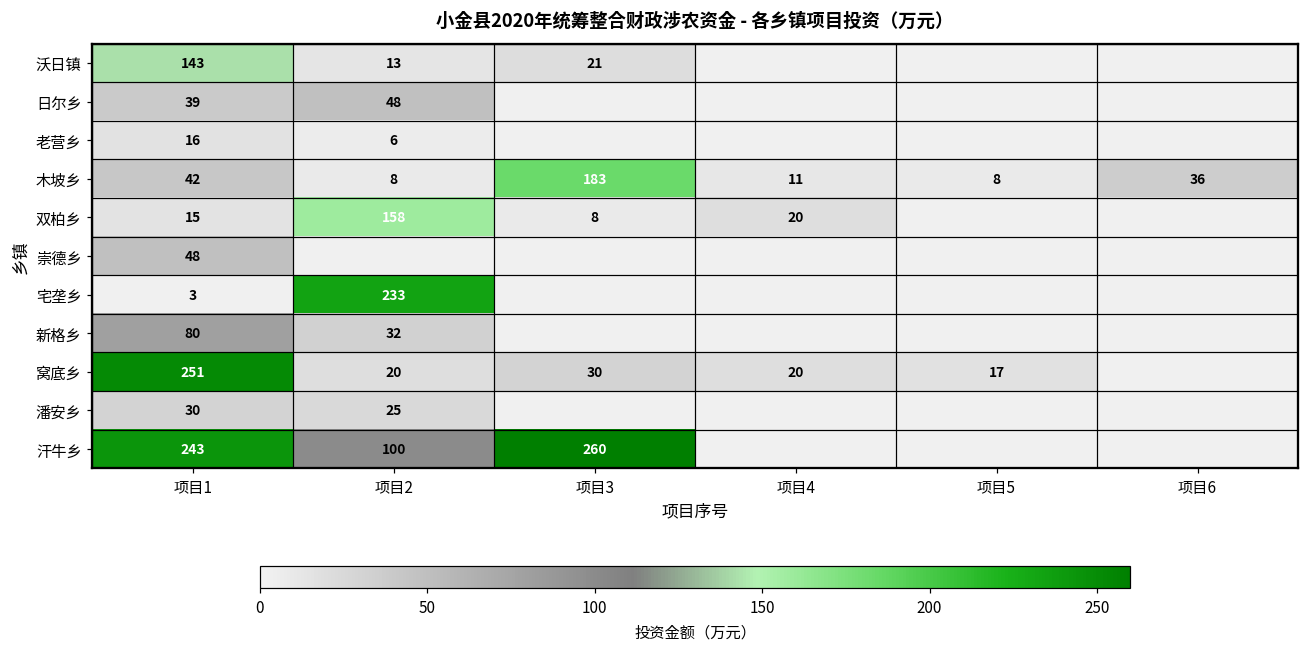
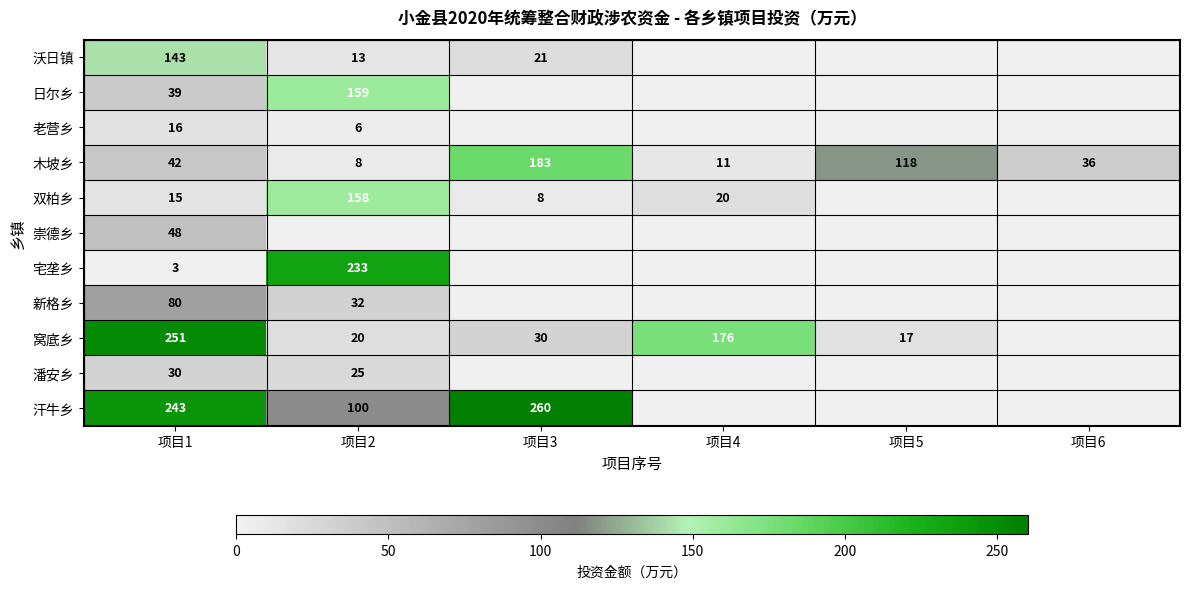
  {
    "沃日镇": {
      "项目1": 143,
      "项目2": 13,
      "项目3": 21
    },
    "日尔乡": {
      "项目1": 39,
-     "项目2": 48
+     "项目2": 159
    },
    "老营乡": {
      "项目1": 16,
      "项目2": 6
    },
    "木坡乡": {
      "项目1": 42,
      "项目2": 8,
      "项目3": 183,
      "项目4": 11,
-     "项目5": 8,
+     "项目5": 118,
      "项目6": 36
    },
    "双柏乡": {
      "项目1": 15,
      "项目2": 158,
      "项目3": 8,
      "项目4": 20
    },
    "崇德乡": {
      "项目1": 48
    },
    "宅垄乡": {
      "项目1": 3,
      "项目2": 233
    },
    "新格乡": {
      "项目1": 80,
      "项目2": 32
    },
    "窝底乡": {
      "项目1": 251,
      "项目2": 20,
      "项目3": 30,
-     "项目4": 20,
+     "项目4": 176,
      "项目5": 17
    },
    "潘安乡": {
      "项目1": 30,
      "项目2": 25
    },
    "汗牛乡": {
      "项目1": 243,
      "项目2": 100,
      "项目3": 260
    }
  }
